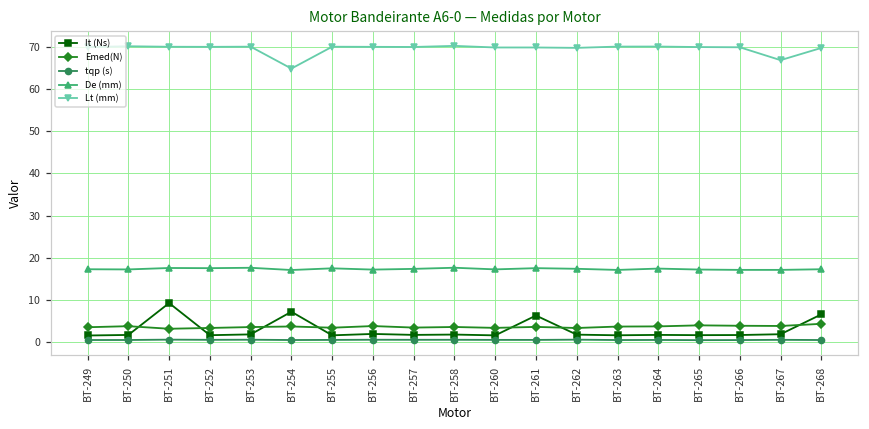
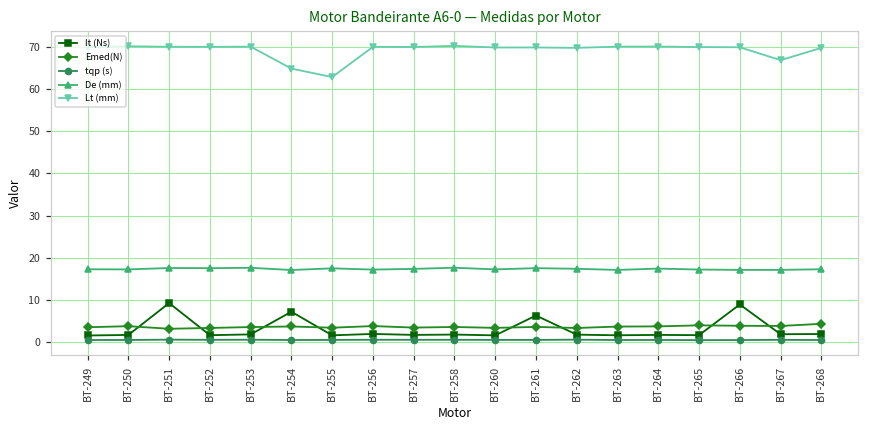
  {
    "It (Ns)": {
      "BT-249": 2,
      "BT-250": 2,
      "BT-251": 9,
      "BT-252": 2,
      "BT-253": 2,
      "BT-254": 7,
      "BT-255": 2,
      "BT-256": 2,
      "BT-257": 2,
      "BT-258": 2,
      "BT-260": 2,
      "BT-261": 6,
      "BT-262": 2,
      "BT-263": 2,
      "BT-264": 2,
      "BT-265": 2,
-     "BT-266": 2,
+     "BT-266": 9,
      "BT-267": 2,
-     "BT-268": 7
+     "BT-268": 2
    },
    "Lt (mm)": {
      "BT-250": 70,
      "BT-251": 70,
      "BT-252": 70,
      "BT-253": 70,
      "BT-254": 65,
-     "BT-255": 70,
+     "BT-255": 63,
      "BT-256": 70,
      "BT-257": 70,
      "BT-258": 70,
      "BT-260": 70,
      "BT-261": 70,
      "BT-262": 70,
      "BT-263": 70,
      "BT-264": 70,
      "BT-265": 70,
      "BT-266": 70,
      "BT-267": 67,
      "BT-268": 70
    }
  }
